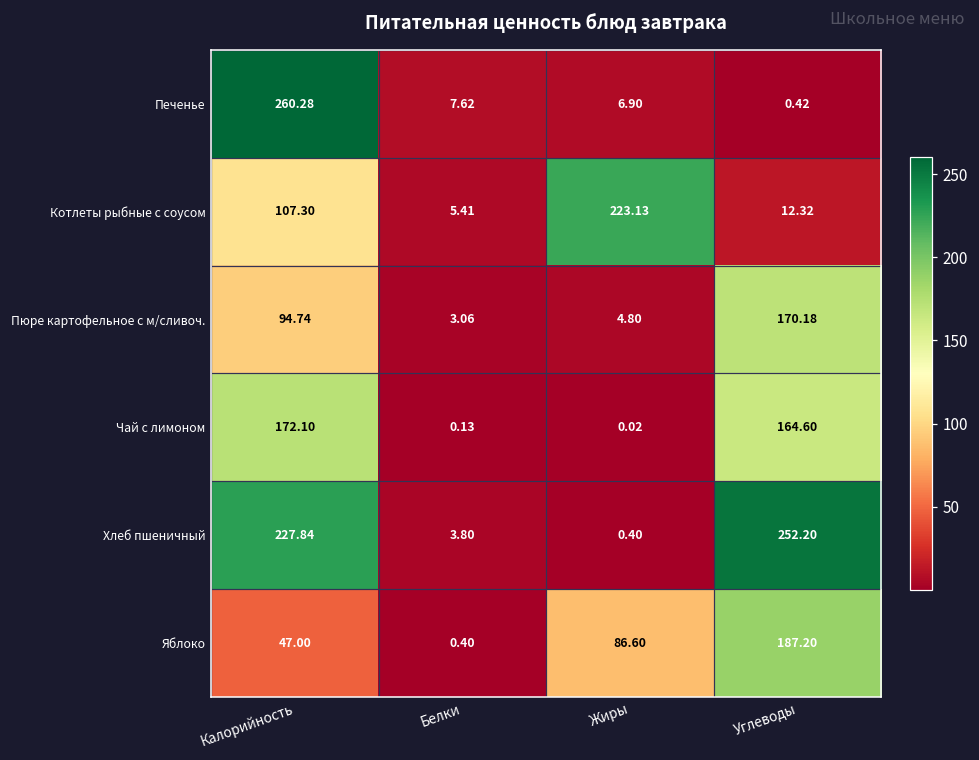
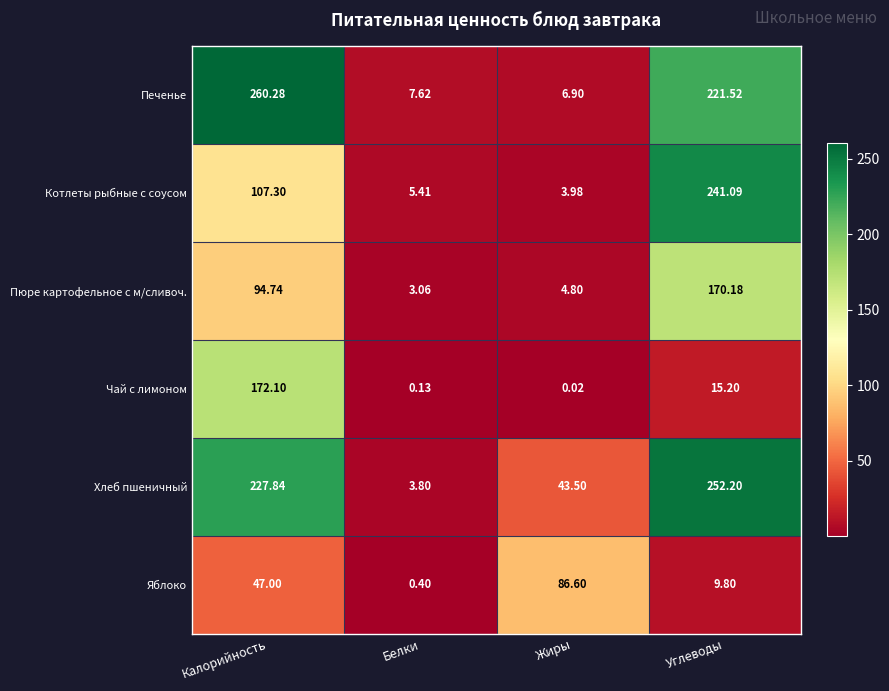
  {
    "Печенье": {
      "Калорийность": 260.28,
      "Белки": 7.62,
      "Жиры": 6.90,
-     "Углеводы": 0.42
+     "Углеводы": 221.52
    },
    "Котлеты рыбные с соусом": {
      "Калорийность": 107.30,
      "Белки": 5.41,
-     "Жиры": 223.13,
-     "Углеводы": 12.32
+     "Жиры": 3.98,
+     "Углеводы": 241.09
    },
    "Пюре картофельное с м/сливоч.": {
      "Калорийность": 94.74,
      "Белки": 3.06,
      "Жиры": 4.80,
      "Углеводы": 170.18
    },
    "Чай с лимоном": {
      "Калорийность": 172.10,
      "Белки": 0.13,
      "Жиры": 0.02,
-     "Углеводы": 164.60
+     "Углеводы": 15.20
    },
    "Хлеб пшеничный": {
      "Калорийность": 227.84,
      "Белки": 3.80,
-     "Жиры": 0.40,
+     "Жиры": 43.50,
      "Углеводы": 252.20
    },
    "Яблоко": {
      "Калорийность": 47.00,
      "Белки": 0.40,
      "Жиры": 86.60,
-     "Углеводы": 187.20
+     "Углеводы": 9.80
    }
  }
